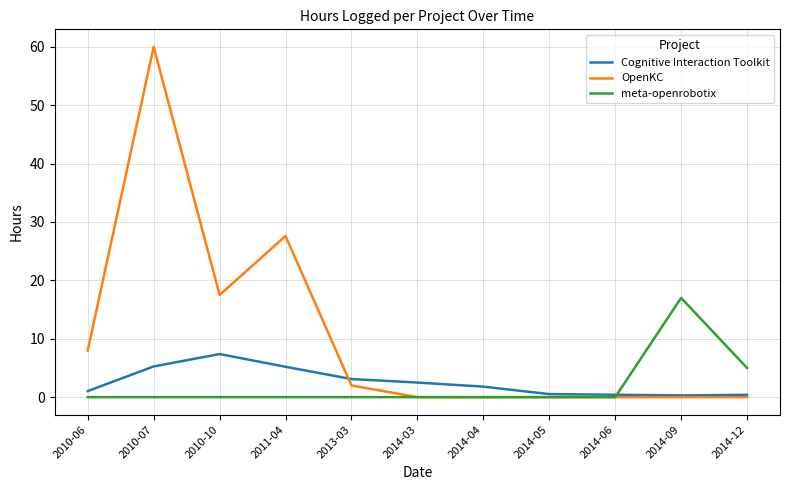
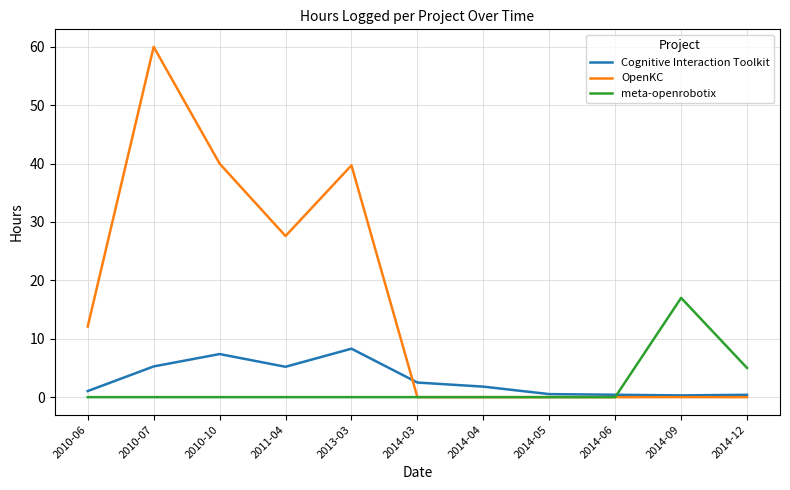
  {
    "Cognitive Interaction Toolkit": {
      "2010-06": 1,
      "2010-07": 5,
      "2010-10": 7,
      "2011-04": 5,
-     "2013-03": 3,
+     "2013-03": 8,
      "2014-03": 3,
      "2014-04": 2,
      "2014-05": 1
    },
    "OpenKC": {
-     "2010-06": 8,
+     "2010-06": 12,
      "2010-07": 60,
-     "2010-10": 18,
+     "2010-10": 40,
      "2011-04": 28,
-     "2013-03": 2
+     "2013-03": 40
    },
    "meta-openrobotix": {
      "2010-06": 0,
      "2010-07": 0,
      "2010-10": 0,
      "2011-04": 0,
      "2013-03": 0,
      "2014-09": 17,
      "2014-12": 5
    }
  }
